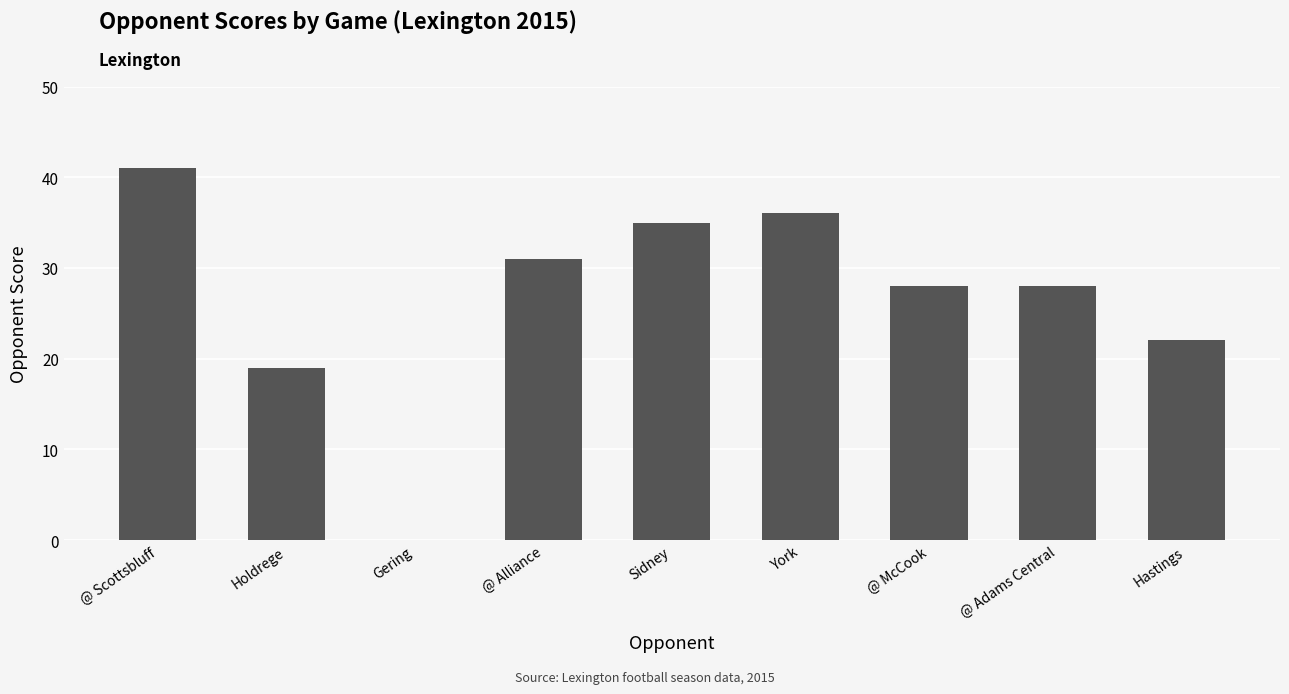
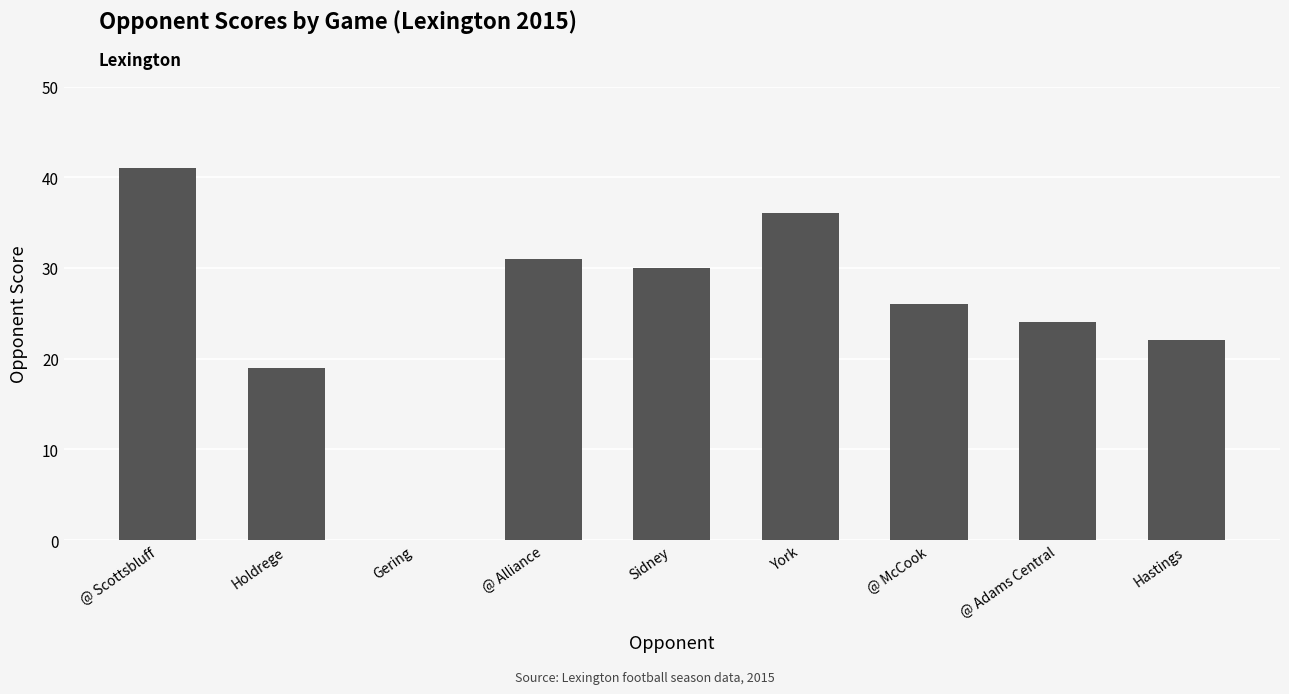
  {
    "@ Scottsbluff": 41,
    "Holdrege": 19,
    "Gering": 0,
    "@ Alliance": 31,
-   "Sidney": 35,
+   "Sidney": 30,
    "York": 36,
-   "@ McCook": 28,
-   "@ Adams Central": 28,
+   "@ McCook": 26,
+   "@ Adams Central": 24,
    "Hastings": 22
  }
